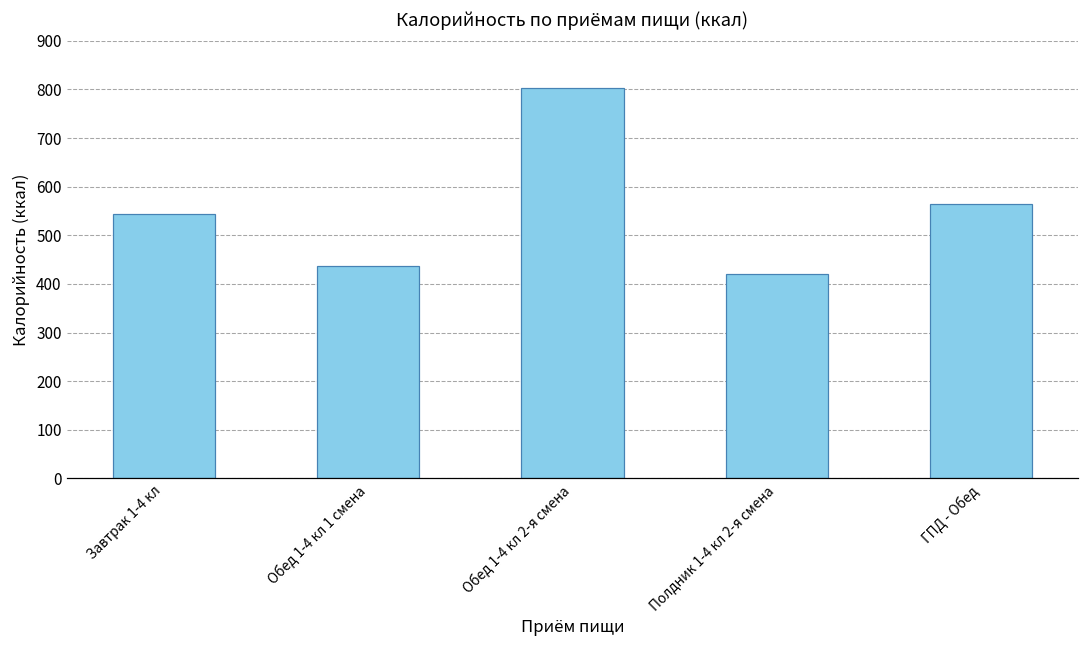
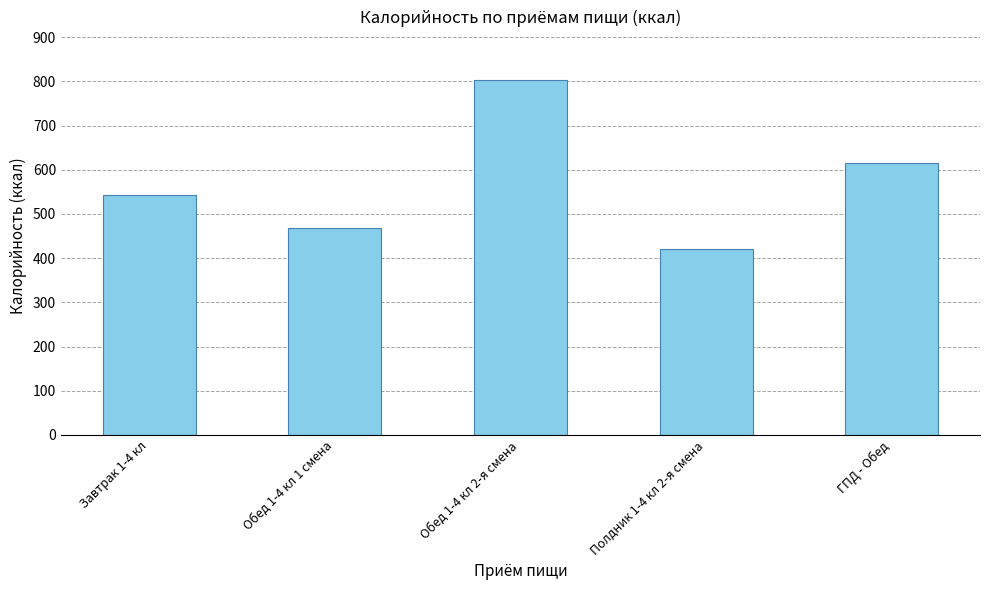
  {
    "Завтрак 1-4 кл": 540,
-   "Обед 1-4 кл 1 смена": 440,
+   "Обед 1-4 кл 1 смена": 470,
    "Обед 1-4 кл 2-я смена": 800,
    "Полдник 1-4 кл 2-я смена": 420,
-   "ГПД - Обед": 560
+   "ГПД - Обед": 620
  }
